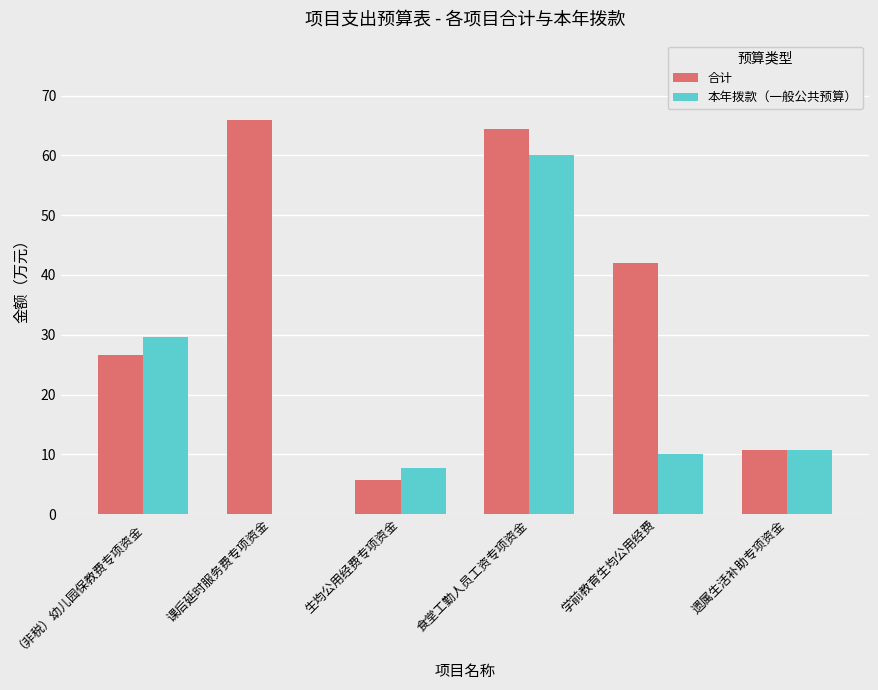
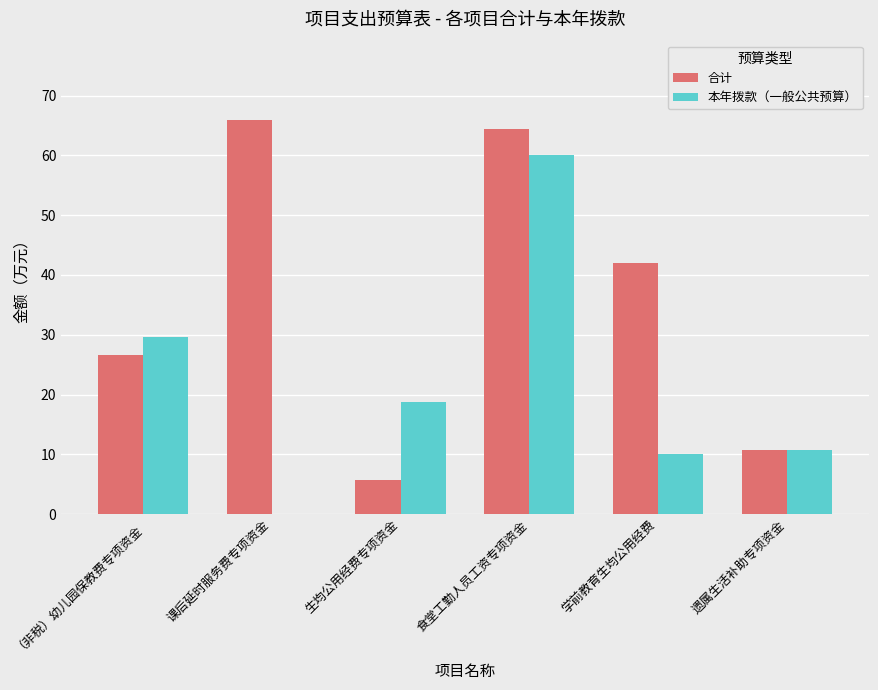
  {
    "合计": {
      "（非税）幼儿园保教费专项资金": 27,
      "课后延时服务费专项资金": 66,
      "生均公用经费专项资金": 6,
      "食堂工勤人员工资专项资金": 65,
      "学前教育生均公用经费": 42,
      "遗属生活补助专项资金": 11
    },
    "本年拨款（一般公共预算）": {
      "（非税）幼儿园保教费专项资金": 30,
      "课后延时服务费专项资金": 0,
-     "生均公用经费专项资金": 8,
+     "生均公用经费专项资金": 19,
      "食堂工勤人员工资专项资金": 60,
      "学前教育生均公用经费": 10,
      "遗属生活补助专项资金": 11
    }
  }
